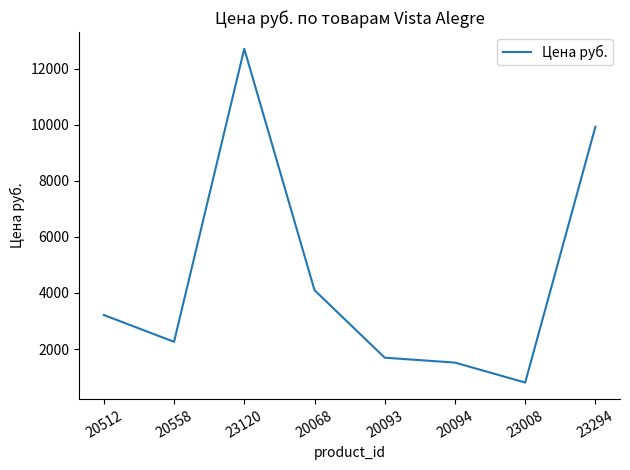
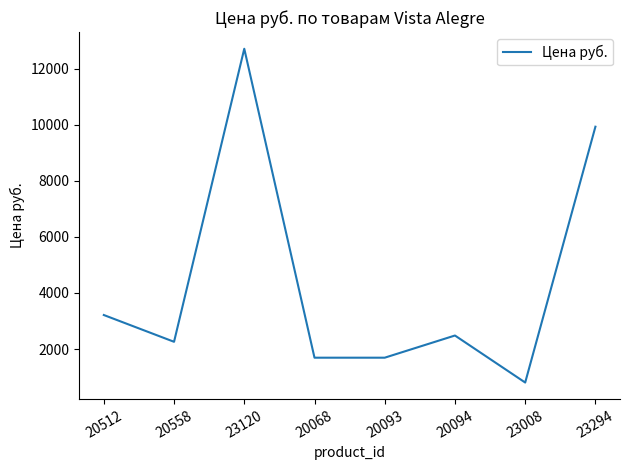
  {
    "20512": 3200,
    "20558": 2300,
    "23120": 12700,
-   "20068": 4100,
+   "20068": 1700,
    "20093": 1700,
-   "20094": 1500,
+   "20094": 2500,
    "23008": 800,
    "23294": 9900
  }
